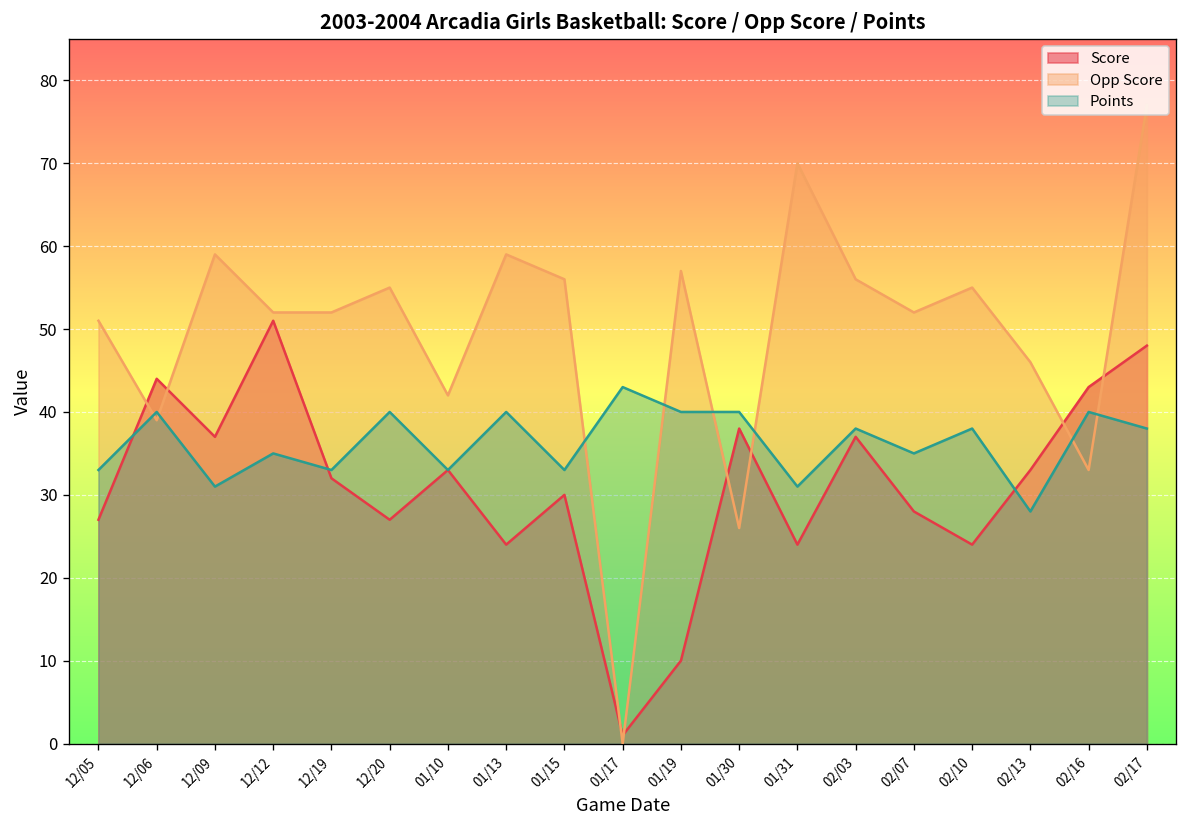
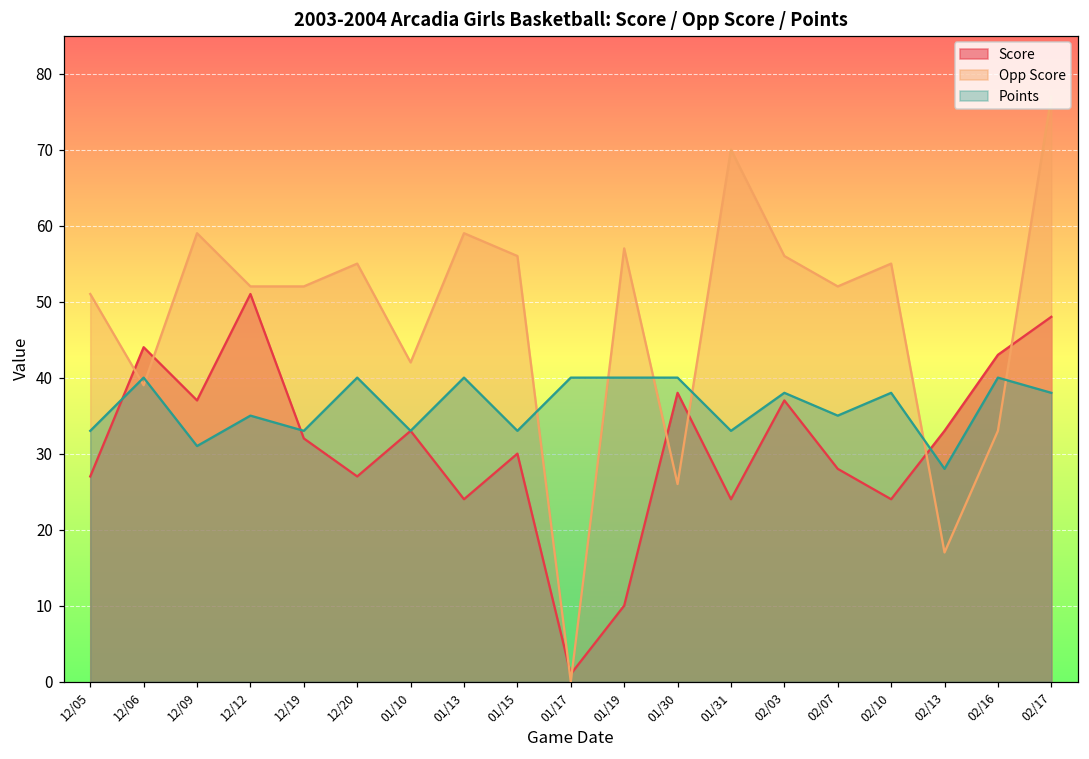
  {
    "Score": {
      "12/05": 27,
      "12/06": 44,
      "12/09": 37,
      "12/12": 51,
      "12/19": 32,
      "12/20": 27,
      "01/13": 24,
      "01/15": 30,
      "01/17": 1,
      "01/19": 10,
      "01/30": 38,
      "01/31": 24,
      "02/03": 37,
      "02/07": 28,
      "02/10": 24,
      "02/13": 33,
      "02/16": 43,
      "02/17": 48
    },
    "Opp Score": {
      "12/05": 51,
      "12/06": 39,
      "12/09": 59,
      "12/12": 52,
      "12/19": 52,
      "12/20": 55,
      "01/10": 42,
      "01/13": 59,
      "01/15": 56,
      "01/17": 0,
      "01/19": 57,
      "01/30": 26,
      "01/31": 70,
      "02/03": 56,
      "02/07": 52,
      "02/10": 55,
-     "02/13": 46,
+     "02/13": 17,
      "02/16": 33
    },
    "Points": {
      "12/05": 33,
      "12/06": 40,
      "12/09": 31,
      "12/12": 35,
      "12/19": 33,
      "12/20": 40,
      "01/13": 40,
      "01/15": 33,
-     "01/17": 43,
+     "01/17": 40,
      "01/19": 40,
      "01/30": 40,
-     "01/31": 31,
+     "01/31": 33,
      "02/03": 38,
      "02/07": 35,
      "02/10": 38,
      "02/13": 28,
      "02/16": 40,
      "02/17": 38
    }
  }
